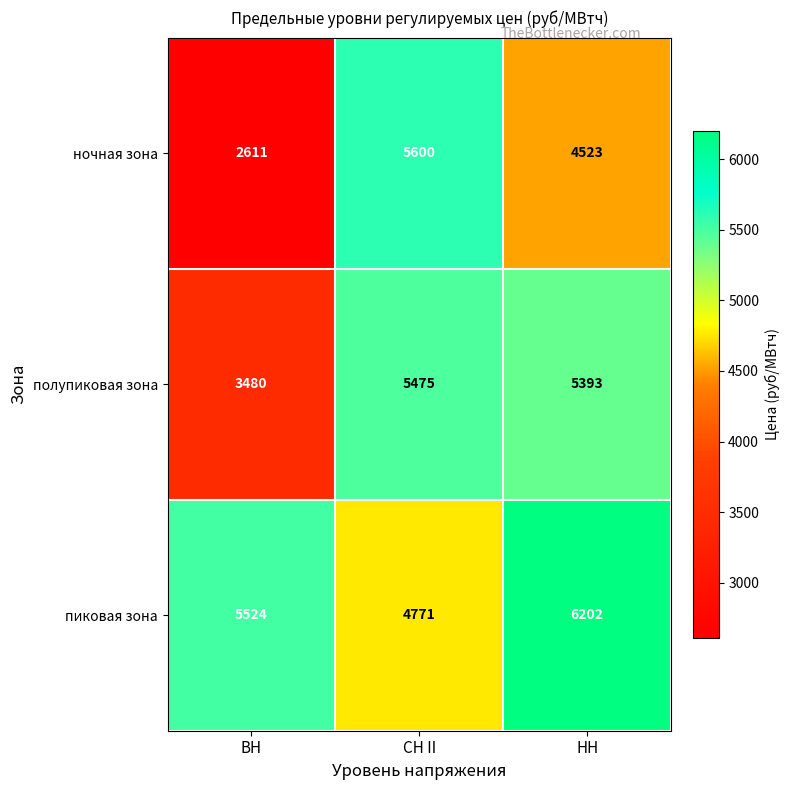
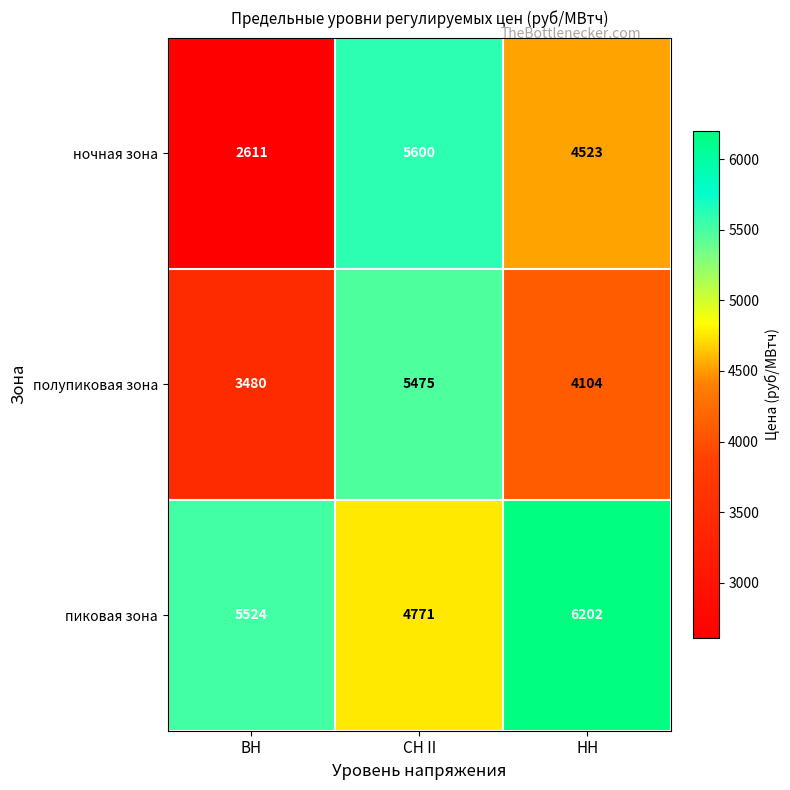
  {
    "ночная зона": {
      "ВН": 2611,
      "СН II": 5600,
      "НН": 4523
    },
    "полупиковая зона": {
      "ВН": 3480,
      "СН II": 5475,
-     "НН": 5393
+     "НН": 4104
    },
    "пиковая зона": {
      "ВН": 5524,
      "СН II": 4771,
      "НН": 6202
    }
  }
